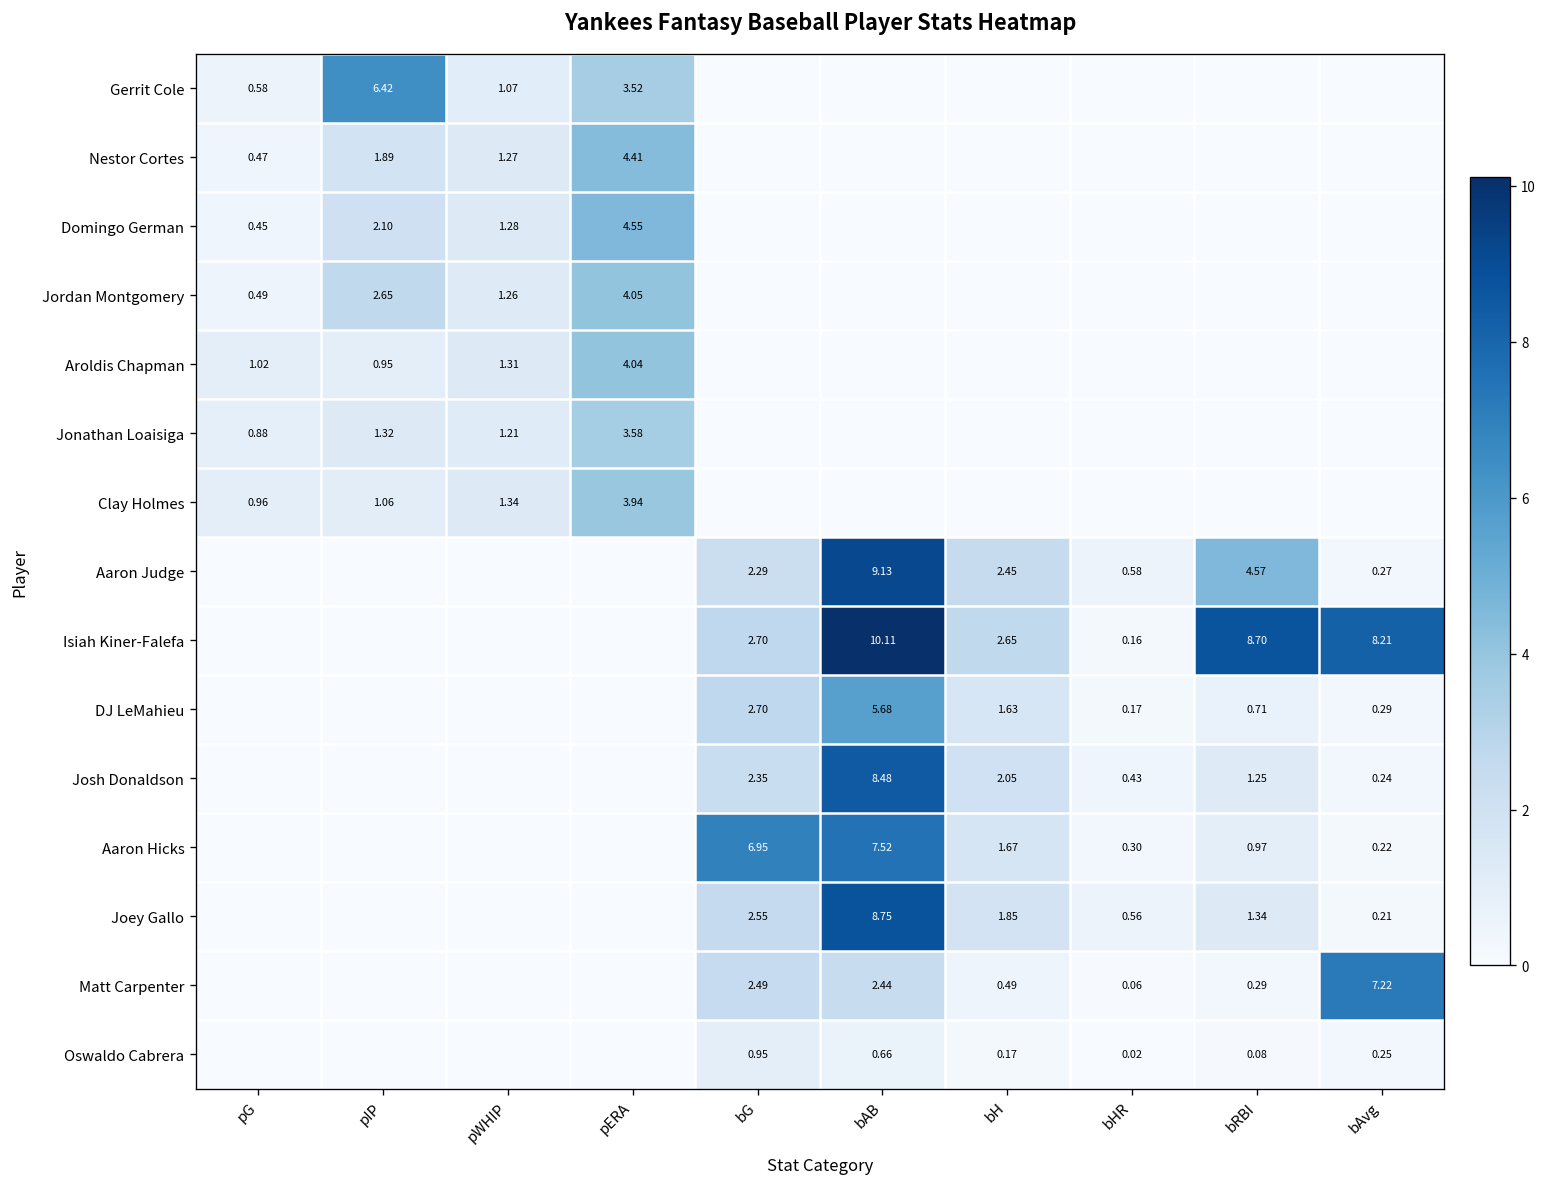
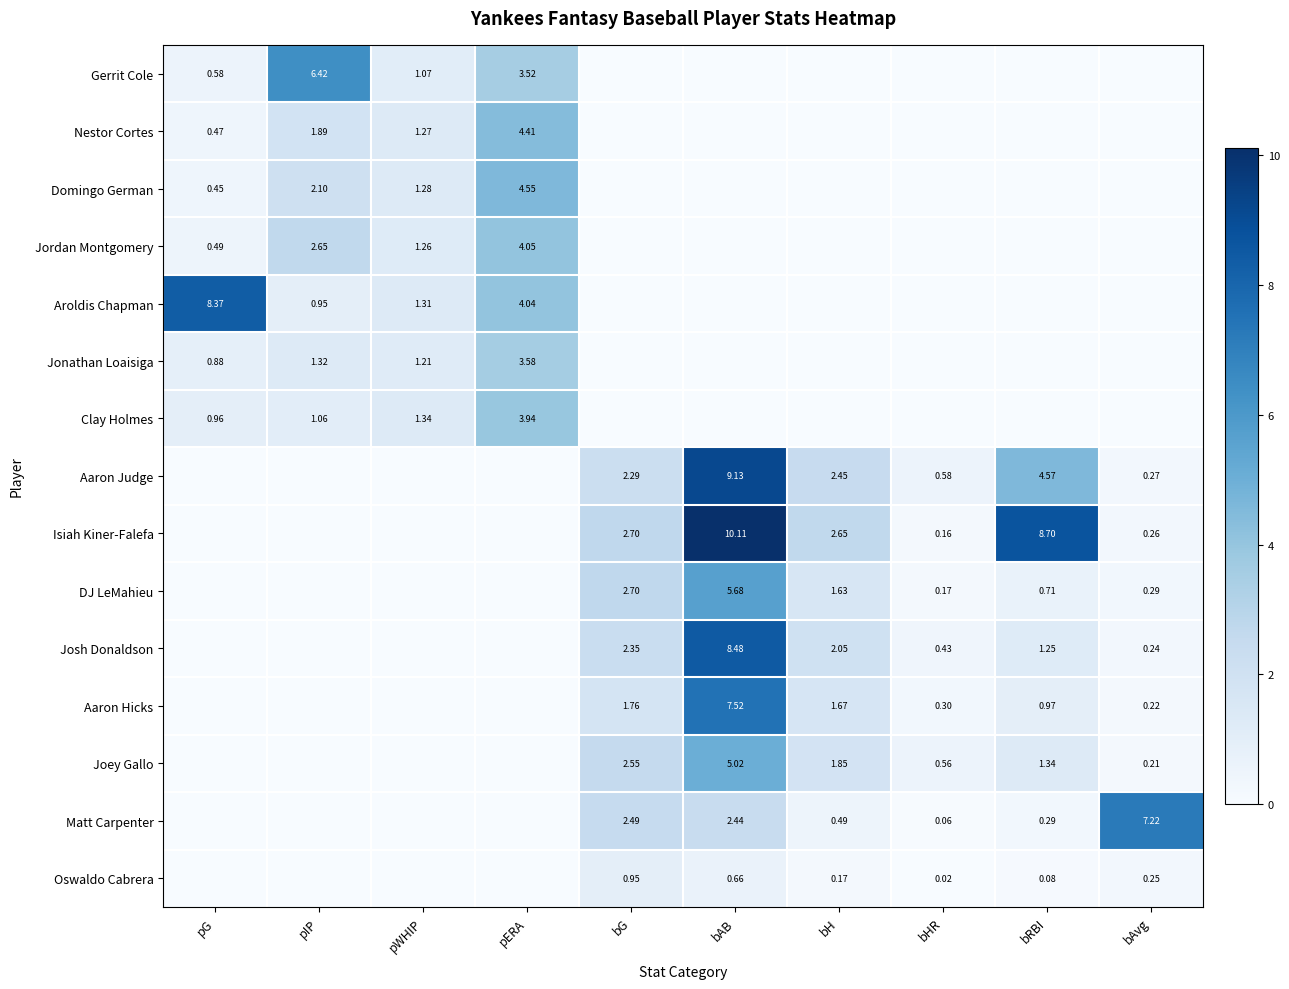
  {
    "Gerrit Cole": {
      "pG": 0.58,
      "pIP": 6.42,
      "pWHIP": 1.07,
      "pERA": 3.52
    },
    "Nestor Cortes": {
      "pG": 0.47,
      "pIP": 1.89,
      "pWHIP": 1.27,
      "pERA": 4.41
    },
    "Domingo German": {
      "pG": 0.45,
      "pIP": 2.10,
      "pWHIP": 1.28,
      "pERA": 4.55
    },
    "Jordan Montgomery": {
      "pG": 0.49,
      "pIP": 2.65,
      "pWHIP": 1.26,
      "pERA": 4.05
    },
    "Aroldis Chapman": {
-     "pG": 1.02,
+     "pG": 8.37,
      "pIP": 0.95,
      "pWHIP": 1.31,
      "pERA": 4.04
    },
    "Jonathan Loaisiga": {
      "pG": 0.88,
      "pIP": 1.32,
      "pWHIP": 1.21,
      "pERA": 3.58
    },
    "Clay Holmes": {
      "pG": 0.96,
      "pIP": 1.06,
      "pWHIP": 1.34,
      "pERA": 3.94
    },
    "Aaron Judge": {
      "bG": 2.29,
      "bAB": 9.13,
      "bH": 2.45,
      "bHR": 0.58,
      "bRBI": 4.57,
      "bAvg": 0.27
    },
    "Isiah Kiner-Falefa": {
      "bG": 2.70,
      "bAB": 10.11,
      "bH": 2.65,
      "bHR": 0.16,
      "bRBI": 8.70,
-     "bAvg": 8.21
+     "bAvg": 0.26
    },
    "DJ LeMahieu": {
      "bG": 2.70,
      "bAB": 5.68,
      "bH": 1.63,
      "bHR": 0.17,
      "bRBI": 0.71,
      "bAvg": 0.29
    },
    "Josh Donaldson": {
      "bG": 2.35,
      "bAB": 8.48,
      "bH": 2.05,
      "bHR": 0.43,
      "bRBI": 1.25,
      "bAvg": 0.24
    },
    "Aaron Hicks": {
-     "bG": 6.95,
+     "bG": 1.76,
      "bAB": 7.52,
      "bH": 1.67,
      "bHR": 0.30,
      "bRBI": 0.97,
      "bAvg": 0.22
    },
    "Joey Gallo": {
      "bG": 2.55,
-     "bAB": 8.75,
+     "bAB": 5.02,
      "bH": 1.85,
      "bHR": 0.56,
      "bRBI": 1.34,
      "bAvg": 0.21
    },
    "Matt Carpenter": {
      "bG": 2.49,
      "bAB": 2.44,
      "bH": 0.49,
      "bHR": 0.06,
      "bRBI": 0.29,
      "bAvg": 7.22
    },
    "Oswaldo Cabrera": {
      "bG": 0.95,
      "bAB": 0.66,
      "bH": 0.17,
      "bHR": 0.02,
      "bRBI": 0.08,
      "bAvg": 0.25
    }
  }
